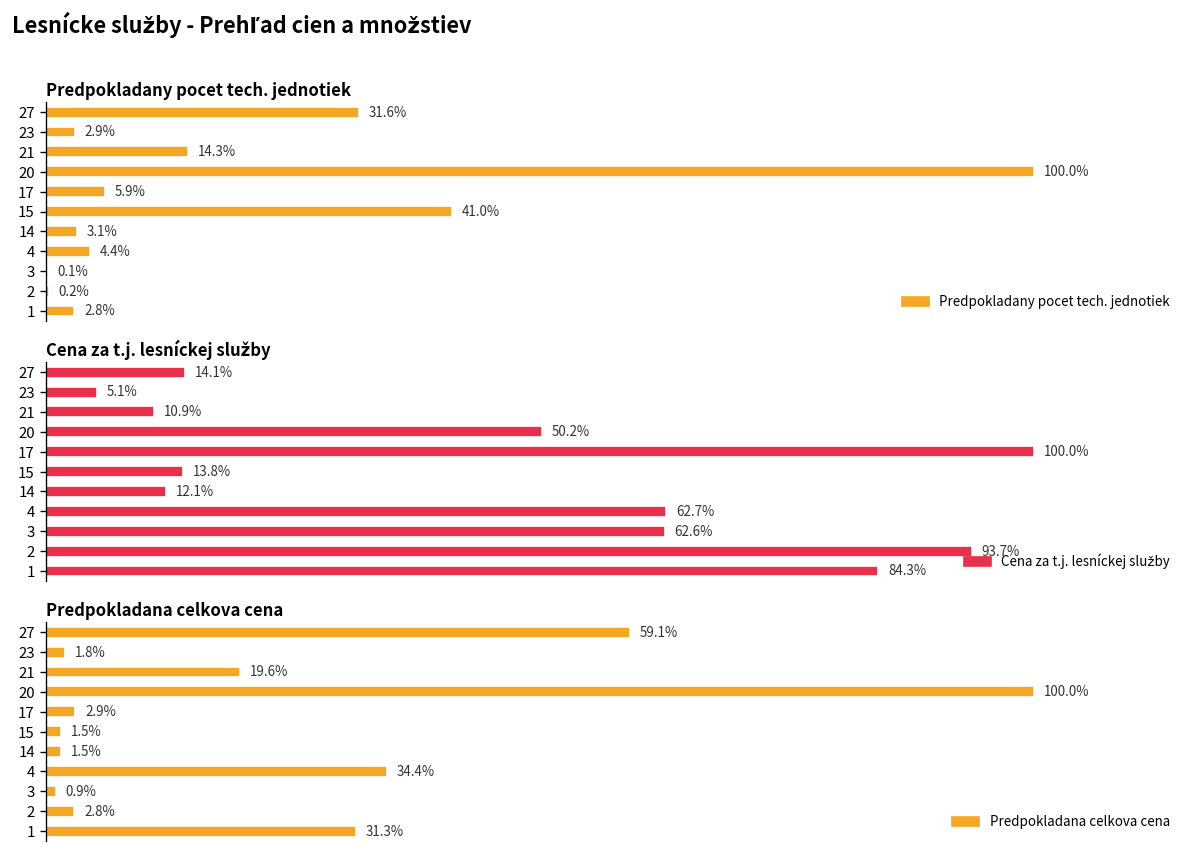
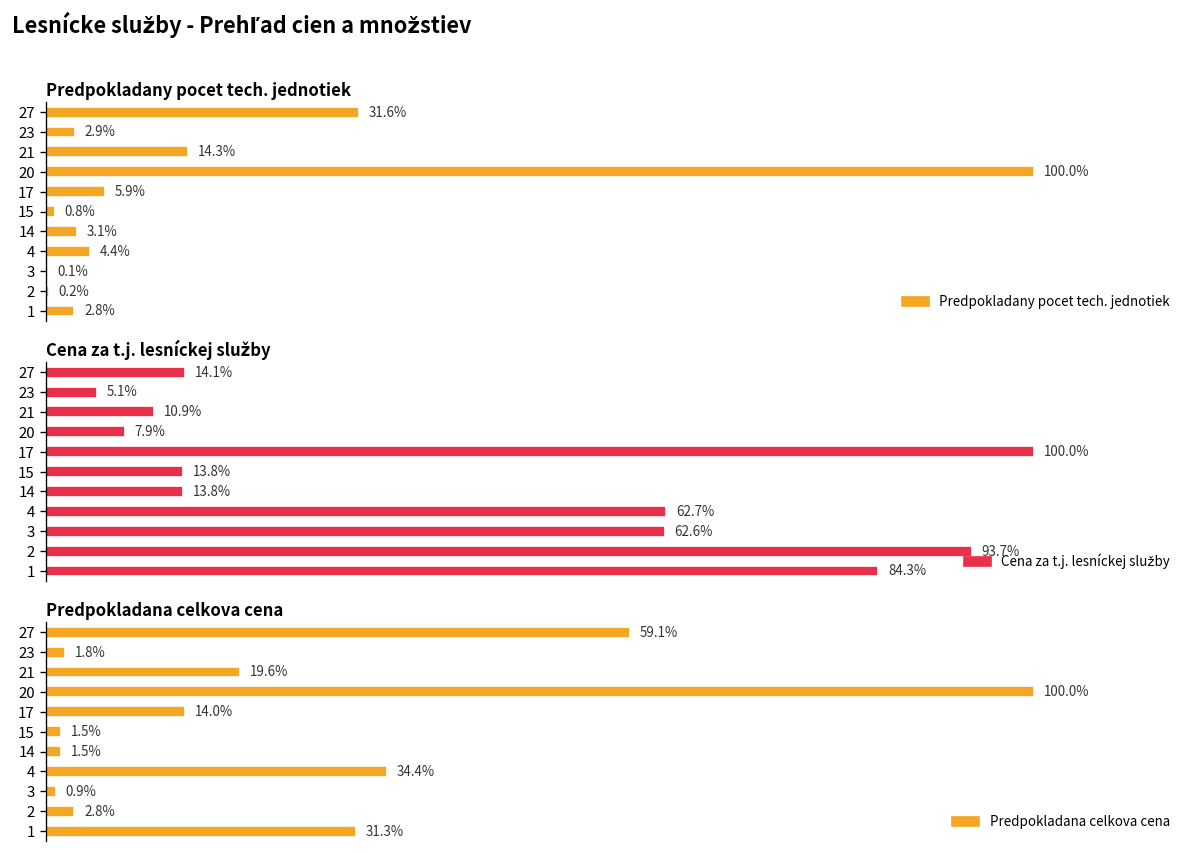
  {
    "Predpokladany pocet tech. jednotiek": {
      "27": "31.6%",
      "23": "2.9%",
      "21": "14.3%",
      "20": "100.0%",
      "17": "5.9%",
-     "15": "41.0%",
+     "15": "0.8%",
      "14": "3.1%",
      "4": "4.4%",
      "3": "0.1%",
      "2": "0.2%",
      "1": "2.8%"
    },
    "Cena za t.j. lesníckej služby": {
      "27": "14.1%",
      "23": "5.1%",
      "21": "10.9%",
-     "20": "50.2%",
+     "20": "7.9%",
      "17": "100.0%",
      "15": "13.8%",
-     "14": "12.1%",
+     "14": "13.8%",
      "4": "62.7%",
      "3": "62.6%",
      "2": "93.7%",
      "1": "84.3%"
    },
    "Predpokladana celkova cena": {
      "27": "59.1%",
      "23": "1.8%",
      "21": "19.6%",
      "20": "100.0%",
-     "17": "2.9%",
+     "17": "14.0%",
      "15": "1.5%",
      "14": "1.5%",
      "4": "34.4%",
      "3": "0.9%",
      "2": "2.8%",
      "1": "31.3%"
    }
  }
